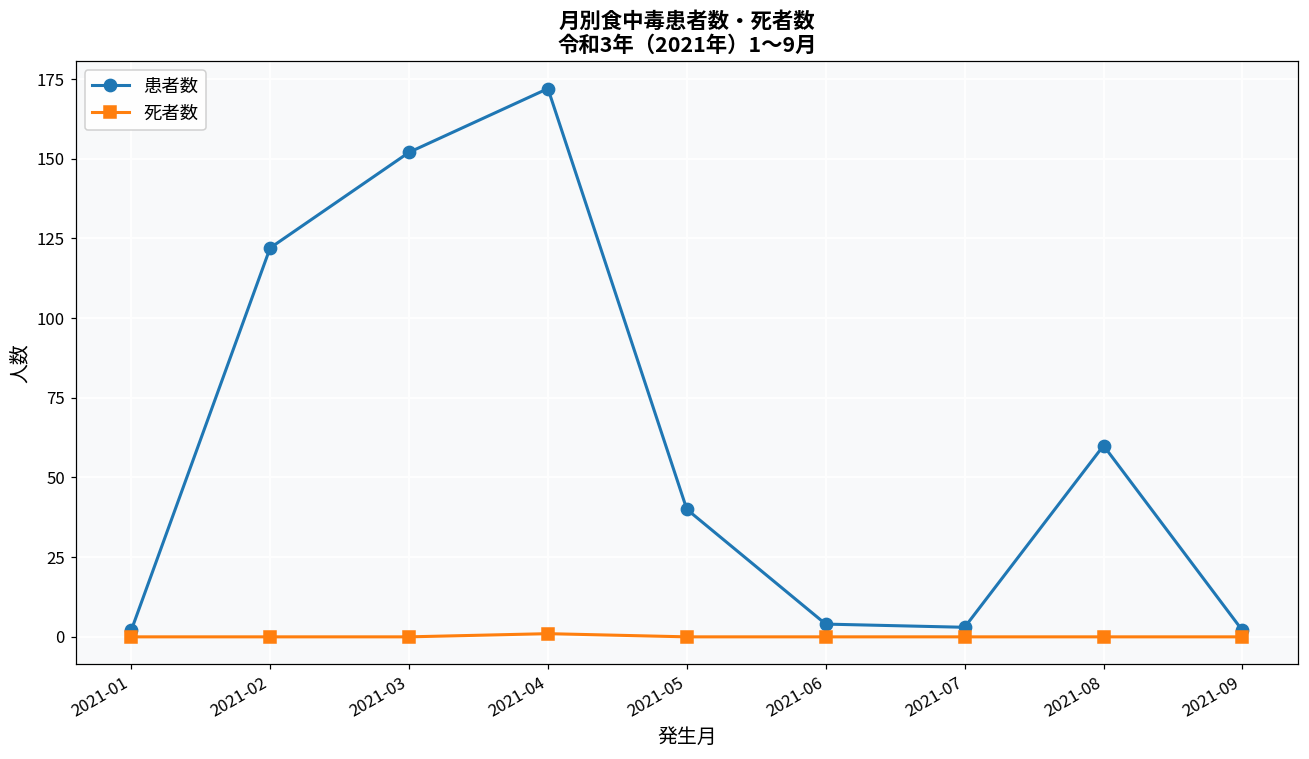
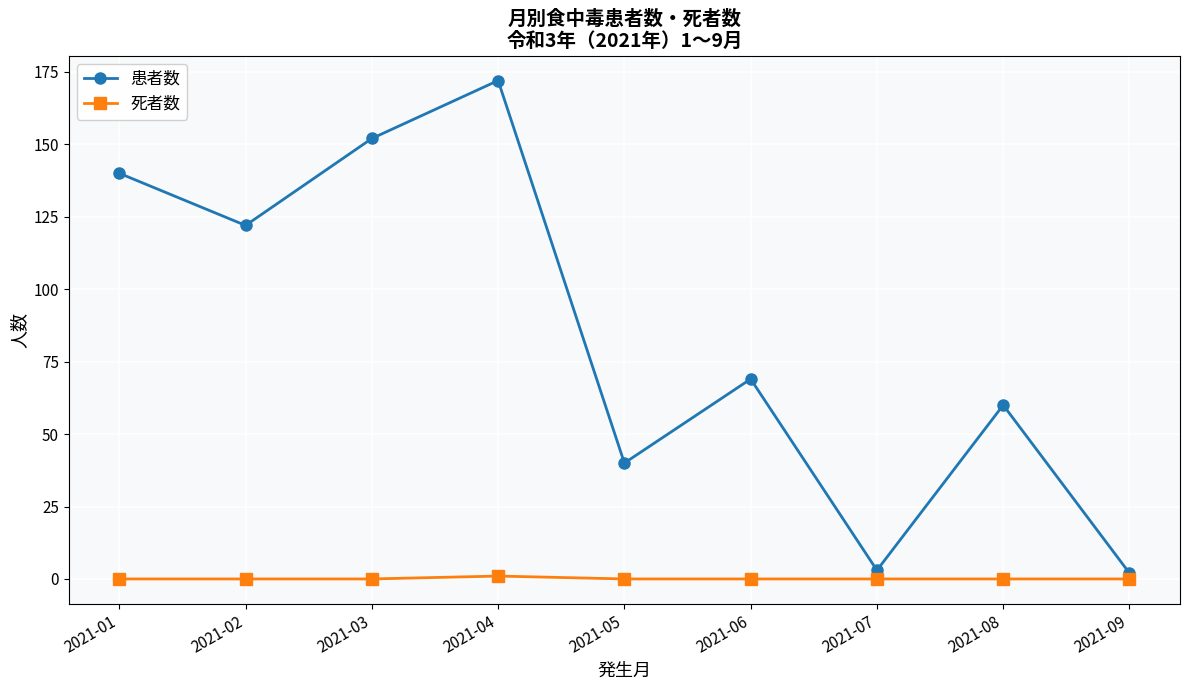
  {
    "患者数": {
-     "2021-01": 2,
+     "2021-01": 140,
      "2021-02": 122,
      "2021-03": 152,
      "2021-04": 172,
      "2021-05": 40,
-     "2021-06": 4,
+     "2021-06": 69,
      "2021-07": 3,
      "2021-08": 60,
      "2021-09": 2
    },
    "死者数": {
      "2021-01": 0,
      "2021-02": 0,
      "2021-03": 0,
      "2021-04": 1,
      "2021-05": 0,
      "2021-06": 0,
      "2021-07": 0,
      "2021-08": 0,
      "2021-09": 0
    }
  }
